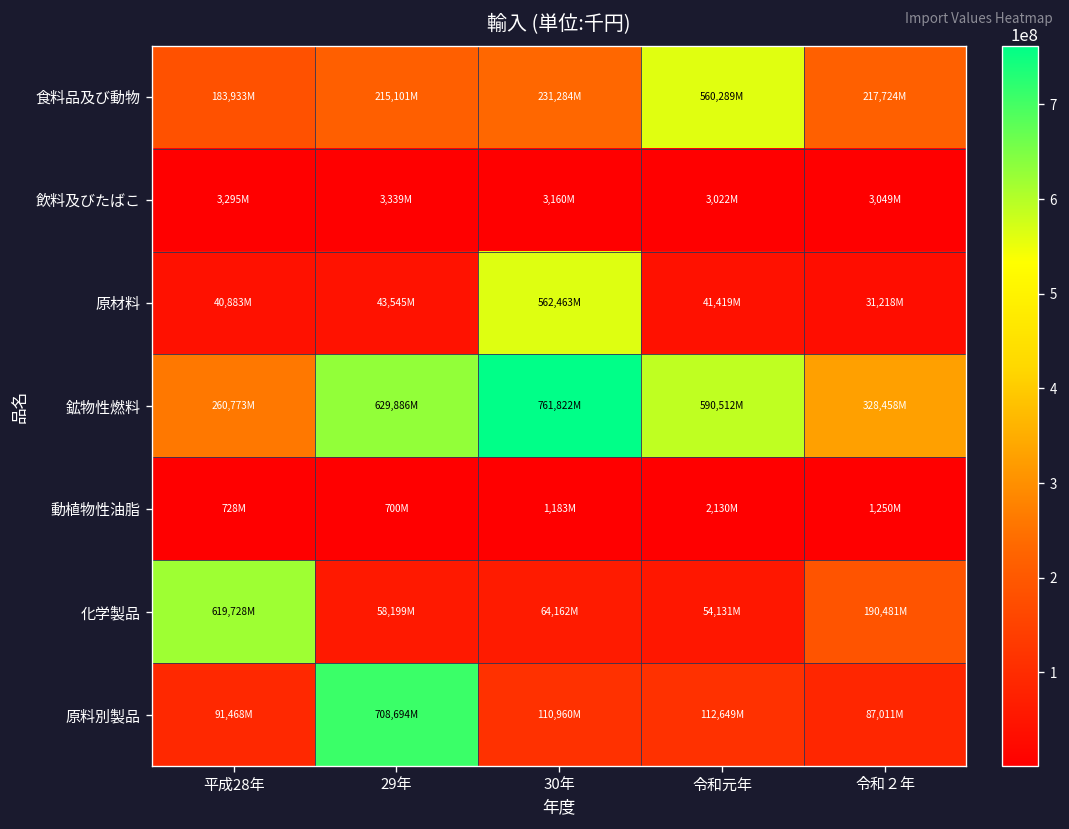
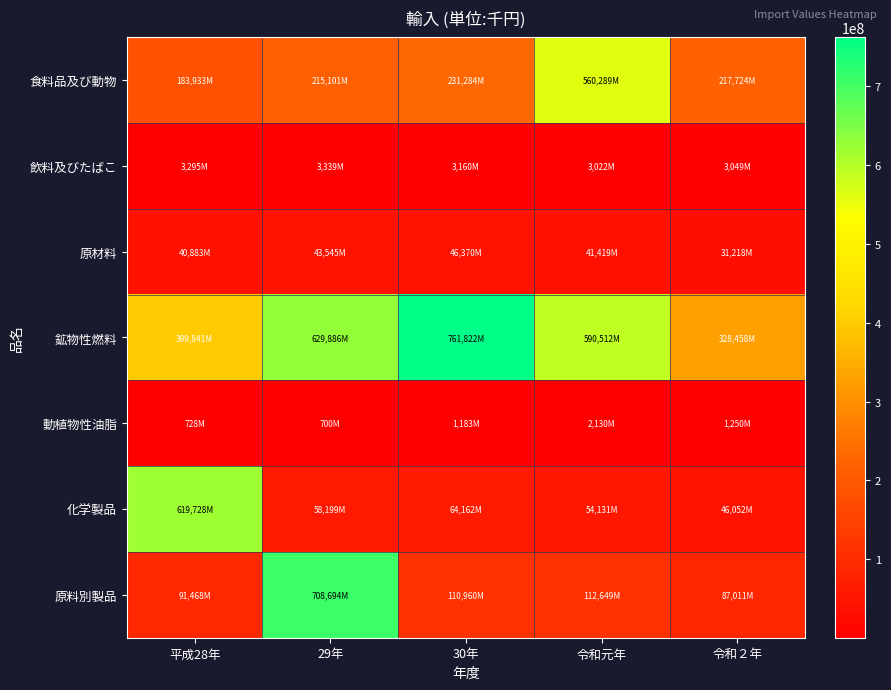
  {
    "食料品及び動物": {
      "平成28年": "183,933M",
      "29年": "215,101M",
      "30年": "231,284M",
      "令和元年": "560,289M",
      "令和２年": "217,724M"
    },
    "飲料及びたばこ": {
      "平成28年": "3,295M",
      "29年": "3,339M",
      "30年": "3,160M",
      "令和元年": "3,022M",
      "令和２年": "3,049M"
    },
    "原材料": {
      "平成28年": "40,883M",
      "29年": "43,545M",
-     "30年": "562,463M",
+     "30年": "46,370M",
      "令和元年": "41,419M",
      "令和２年": "31,218M"
    },
    "鉱物性燃料": {
-     "平成28年": "260,773M",
+     "平成28年": "399,841M",
      "29年": "629,886M",
      "30年": "761,822M",
      "令和元年": "590,512M",
      "令和２年": "328,458M"
    },
    "動植物性油脂": {
      "平成28年": "728M",
      "29年": "700M",
      "30年": "1,183M",
      "令和元年": "2,130M",
      "令和２年": "1,250M"
    },
    "化学製品": {
      "平成28年": "619,728M",
      "29年": "58,199M",
      "30年": "64,162M",
      "令和元年": "54,131M",
-     "令和２年": "190,481M"
+     "令和２年": "46,052M"
    },
    "原料別製品": {
      "平成28年": "91,468M",
      "29年": "708,694M",
      "30年": "110,960M",
      "令和元年": "112,649M",
      "令和２年": "87,011M"
    }
  }
